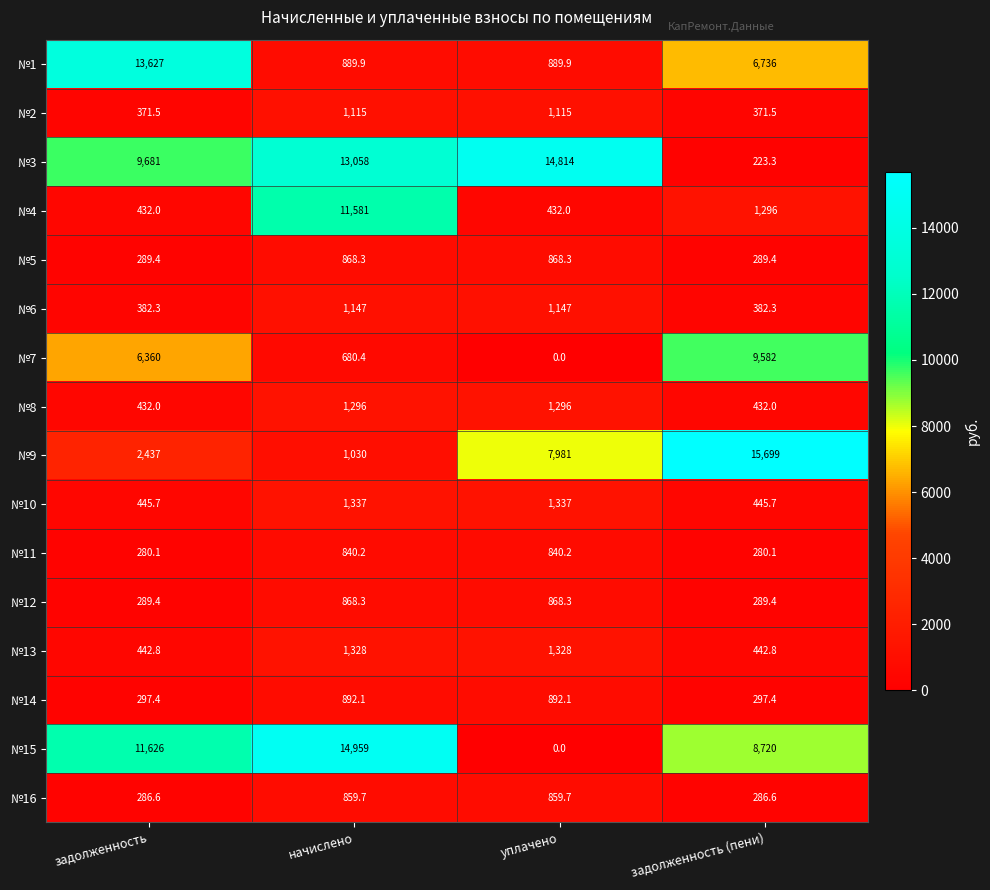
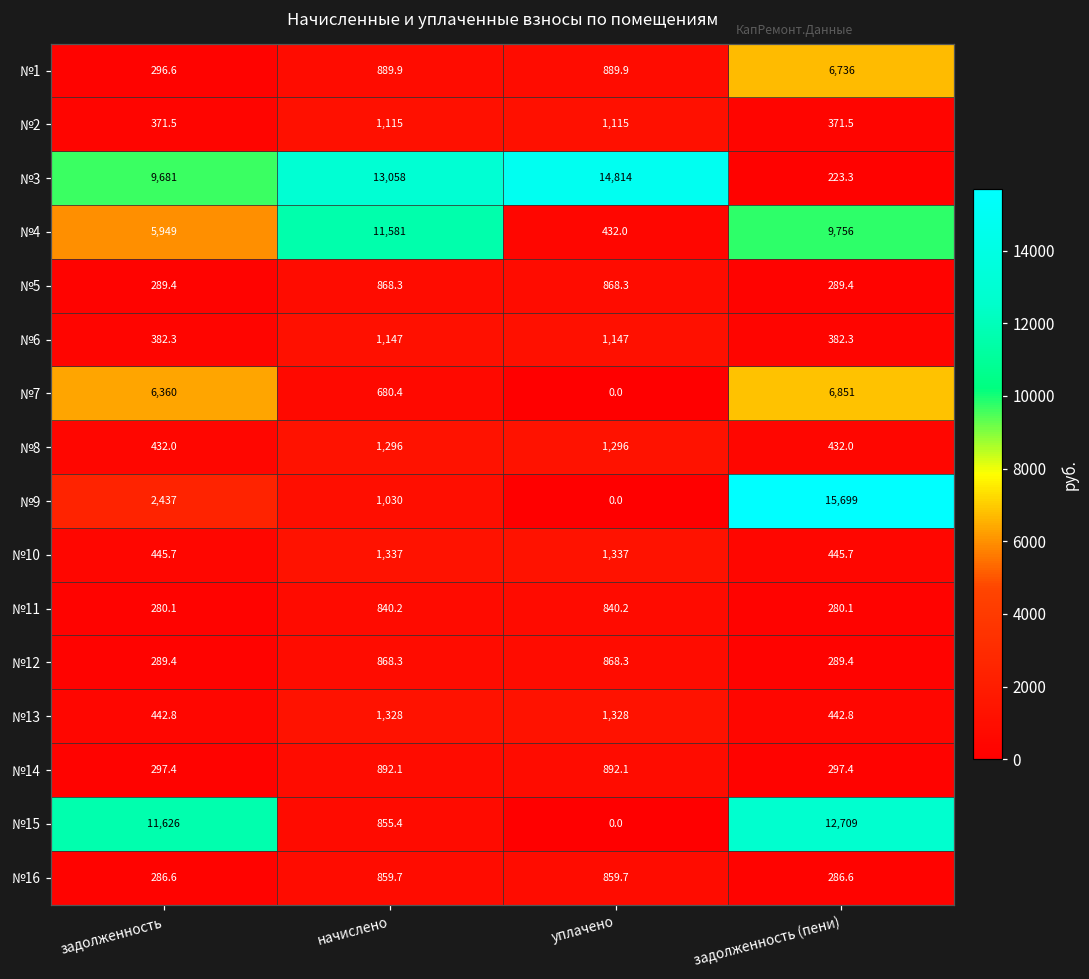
  {
    "№1": {
-     "задолженность": "13,627",
+     "задолженность": "296.6",
      "начислено": "889.9",
      "уплачено": "889.9",
      "задолженность (пени)": "6,736"
    },
    "№2": {
      "задолженность": "371.5",
      "начислено": "1,115",
      "уплачено": "1,115",
      "задолженность (пени)": "371.5"
    },
    "№3": {
      "задолженность": "9,681",
      "начислено": "13,058",
      "уплачено": "14,814",
      "задолженность (пени)": "223.3"
    },
    "№4": {
-     "задолженность": "432.0",
+     "задолженность": "5,949",
      "начислено": "11,581",
      "уплачено": "432.0",
-     "задолженность (пени)": "1,296"
+     "задолженность (пени)": "9,756"
    },
    "№5": {
      "задолженность": "289.4",
      "начислено": "868.3",
      "уплачено": "868.3",
      "задолженность (пени)": "289.4"
    },
    "№6": {
      "задолженность": "382.3",
      "начислено": "1,147",
      "уплачено": "1,147",
      "задолженность (пени)": "382.3"
    },
    "№7": {
      "задолженность": "6,360",
      "начислено": "680.4",
      "уплачено": "0.0",
-     "задолженность (пени)": "9,582"
+     "задолженность (пени)": "6,851"
    },
    "№8": {
      "задолженность": "432.0",
      "начислено": "1,296",
      "уплачено": "1,296",
      "задолженность (пени)": "432.0"
    },
    "№9": {
      "задолженность": "2,437",
      "начислено": "1,030",
-     "уплачено": "7,981",
+     "уплачено": "0.0",
      "задолженность (пени)": "15,699"
    },
    "№10": {
      "задолженность": "445.7",
      "начислено": "1,337",
      "уплачено": "1,337",
      "задолженность (пени)": "445.7"
    },
    "№11": {
      "задолженность": "280.1",
      "начислено": "840.2",
      "уплачено": "840.2",
      "задолженность (пени)": "280.1"
    },
    "№12": {
      "задолженность": "289.4",
      "начислено": "868.3",
      "уплачено": "868.3",
      "задолженность (пени)": "289.4"
    },
    "№13": {
      "задолженность": "442.8",
      "начислено": "1,328",
      "уплачено": "1,328",
      "задолженность (пени)": "442.8"
    },
    "№14": {
      "задолженность": "297.4",
      "начислено": "892.1",
      "уплачено": "892.1",
      "задолженность (пени)": "297.4"
    },
    "№15": {
      "задолженность": "11,626",
-     "начислено": "14,959",
+     "начислено": "855.4",
      "уплачено": "0.0",
-     "задолженность (пени)": "8,720"
+     "задолженность (пени)": "12,709"
    },
    "№16": {
      "задолженность": "286.6",
      "начислено": "859.7",
      "уплачено": "859.7",
      "задолженность (пени)": "286.6"
    }
  }
